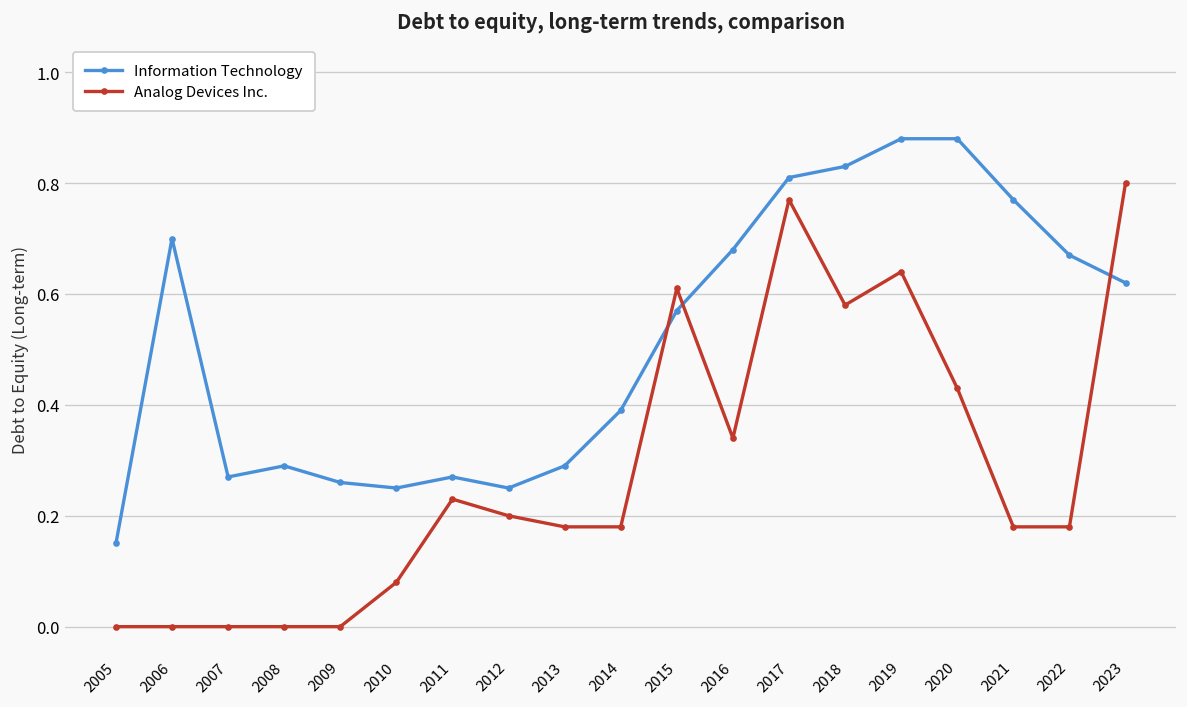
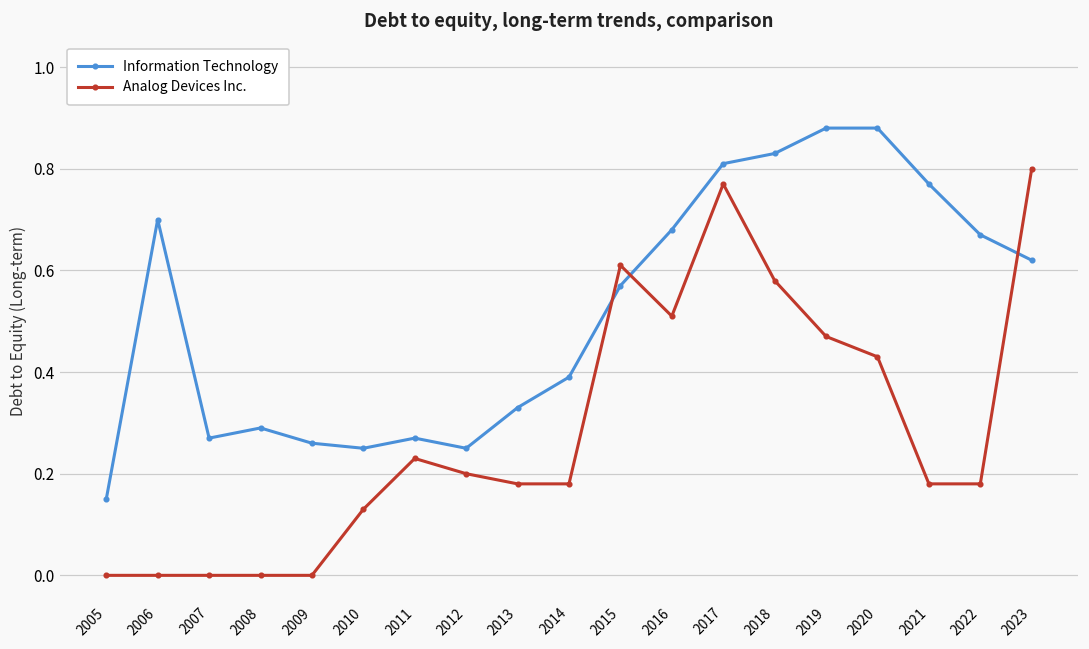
  {
    "Information Technology": {
      "2005": 0.15,
      "2006": 0.70,
      "2007": 0.27,
      "2008": 0.29,
      "2009": 0.26,
      "2010": 0.25,
      "2011": 0.27,
      "2012": 0.25,
-     "2013": 0.29,
+     "2013": 0.33,
      "2014": 0.39,
      "2015": 0.57,
      "2016": 0.68,
      "2017": 0.81,
      "2018": 0.83,
      "2019": 0.88,
      "2020": 0.88,
      "2021": 0.77,
      "2022": 0.67,
      "2023": 0.62
    },
    "Analog Devices Inc.": {
      "2005": 0.00,
      "2006": 0.00,
      "2007": 0.00,
      "2008": 0.00,
      "2009": 0.00,
-     "2010": 0.08,
+     "2010": 0.13,
      "2011": 0.23,
      "2012": 0.20,
      "2013": 0.18,
      "2014": 0.18,
      "2015": 0.61,
-     "2016": 0.34,
+     "2016": 0.51,
      "2017": 0.77,
      "2018": 0.58,
-     "2019": 0.64,
+     "2019": 0.47,
      "2020": 0.43,
      "2021": 0.18,
      "2022": 0.18,
      "2023": 0.80
    }
  }
